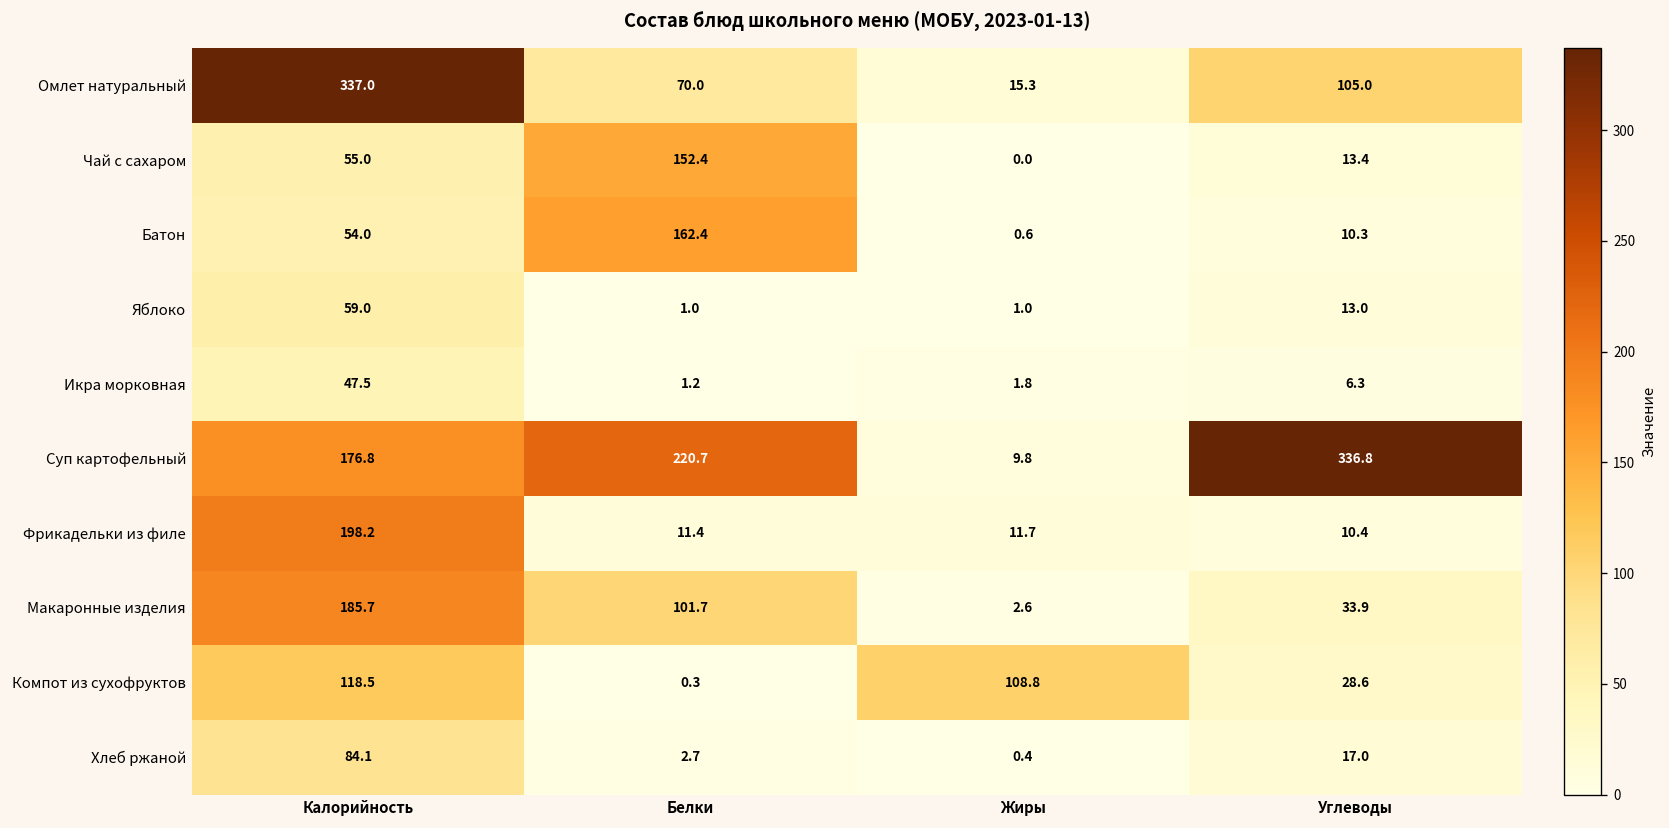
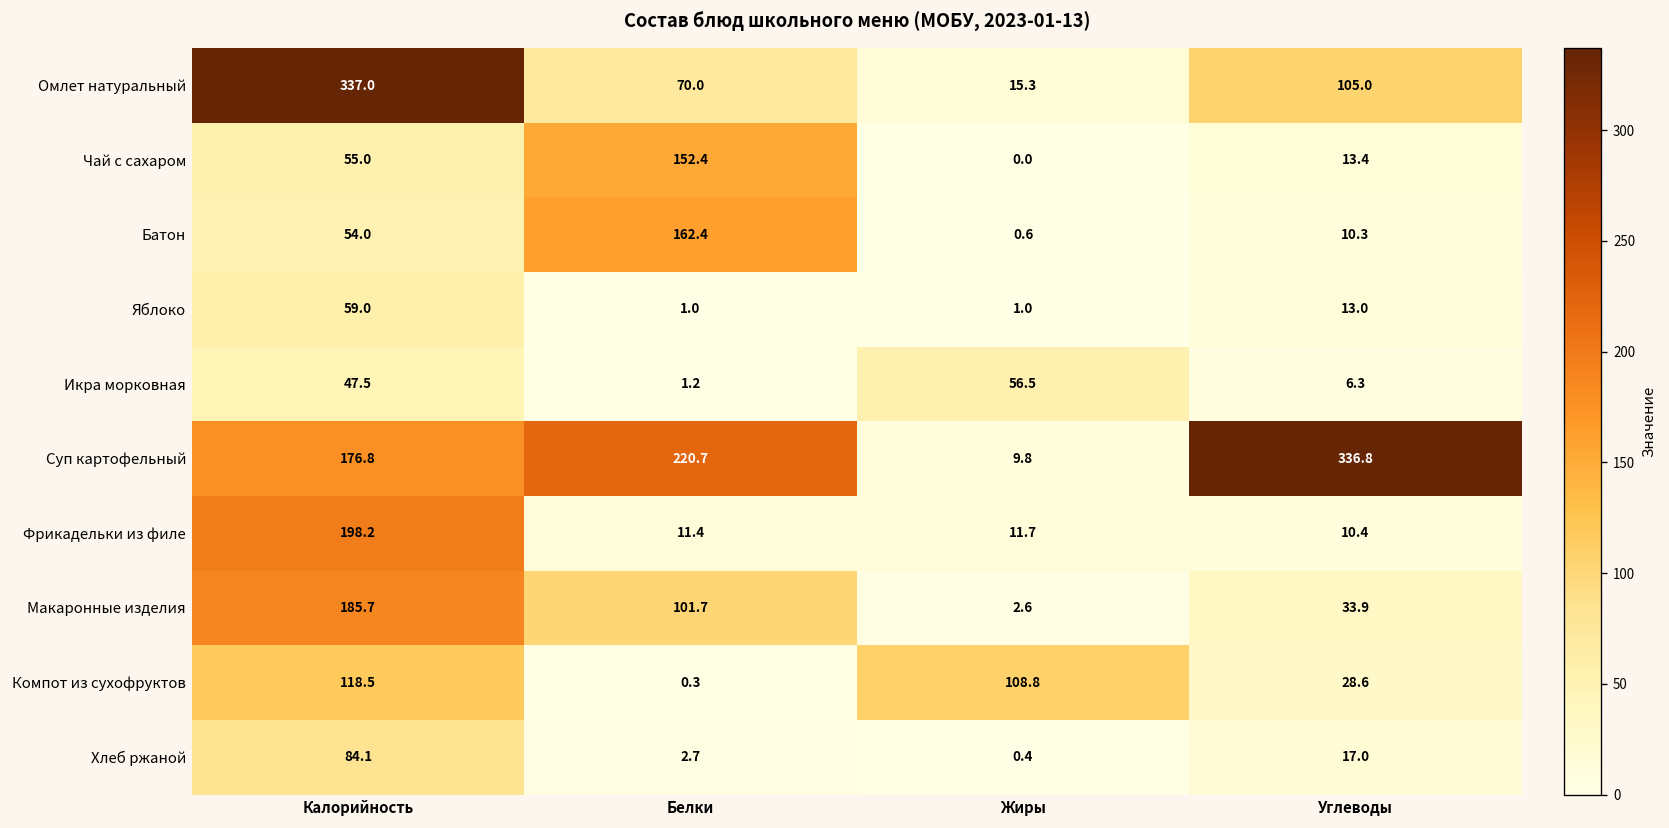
  {
    "Омлет натуральный": {
      "Калорийность": 337.0,
      "Белки": 70.0,
      "Жиры": 15.3,
      "Углеводы": 105.0
    },
    "Чай с сахаром": {
      "Калорийность": 55.0,
      "Белки": 152.4,
      "Жиры": 0.0,
      "Углеводы": 13.4
    },
    "Батон": {
      "Калорийность": 54.0,
      "Белки": 162.4,
      "Жиры": 0.6,
      "Углеводы": 10.3
    },
    "Яблоко": {
      "Калорийность": 59.0,
      "Белки": 1.0,
      "Жиры": 1.0,
      "Углеводы": 13.0
    },
    "Икра морковная": {
      "Калорийность": 47.5,
      "Белки": 1.2,
-     "Жиры": 1.8,
+     "Жиры": 56.5,
      "Углеводы": 6.3
    },
    "Суп картофельный": {
      "Калорийность": 176.8,
      "Белки": 220.7,
      "Жиры": 9.8,
      "Углеводы": 336.8
    },
    "Фрикадельки из филе": {
      "Калорийность": 198.2,
      "Белки": 11.4,
      "Жиры": 11.7,
      "Углеводы": 10.4
    },
    "Макаронные изделия": {
      "Калорийность": 185.7,
      "Белки": 101.7,
      "Жиры": 2.6,
      "Углеводы": 33.9
    },
    "Компот из сухофруктов": {
      "Калорийность": 118.5,
      "Белки": 0.3,
      "Жиры": 108.8,
      "Углеводы": 28.6
    },
    "Хлеб ржаной": {
      "Калорийность": 84.1,
      "Белки": 2.7,
      "Жиры": 0.4,
      "Углеводы": 17.0
    }
  }
